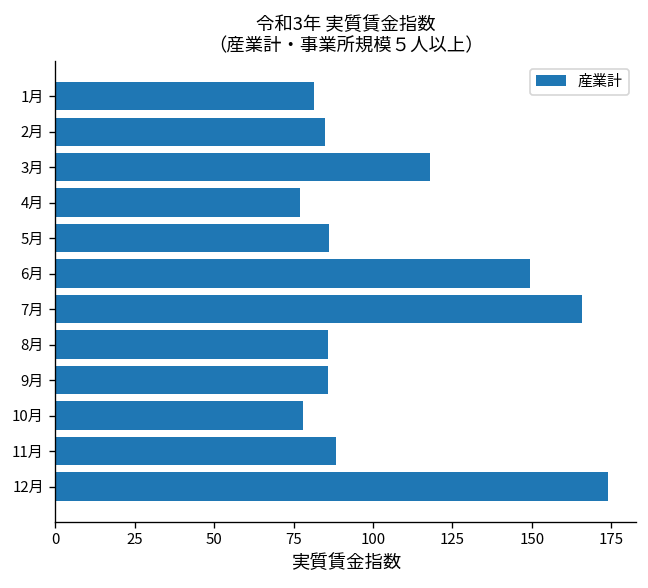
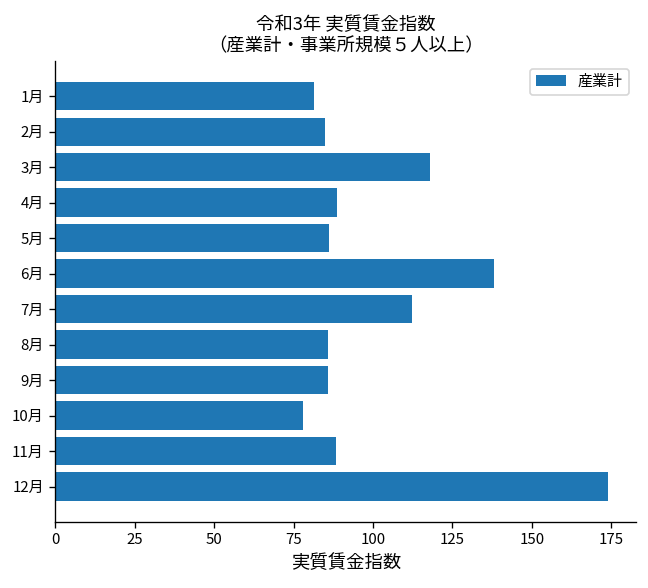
  {
    "1月": 81,
    "2月": 85,
    "3月": 118,
-   "4月": 77,
+   "4月": 89,
    "5月": 86,
-   "6月": 149,
-   "7月": 166,
+   "6月": 138,
+   "7月": 112,
    "8月": 86,
    "9月": 86,
    "10月": 78,
    "11月": 88,
    "12月": 174
  }
